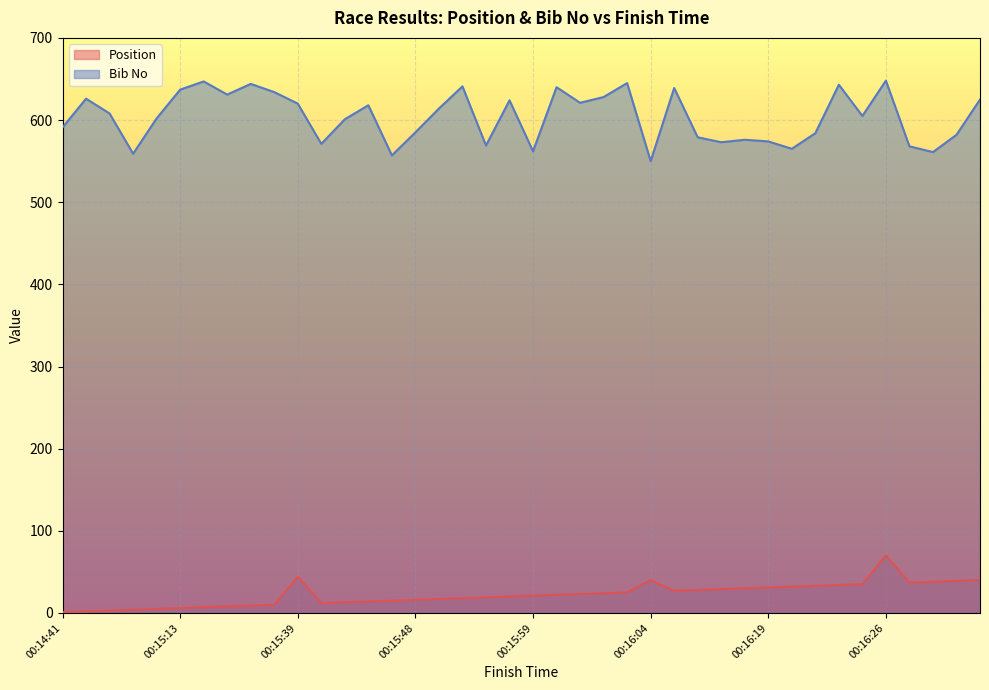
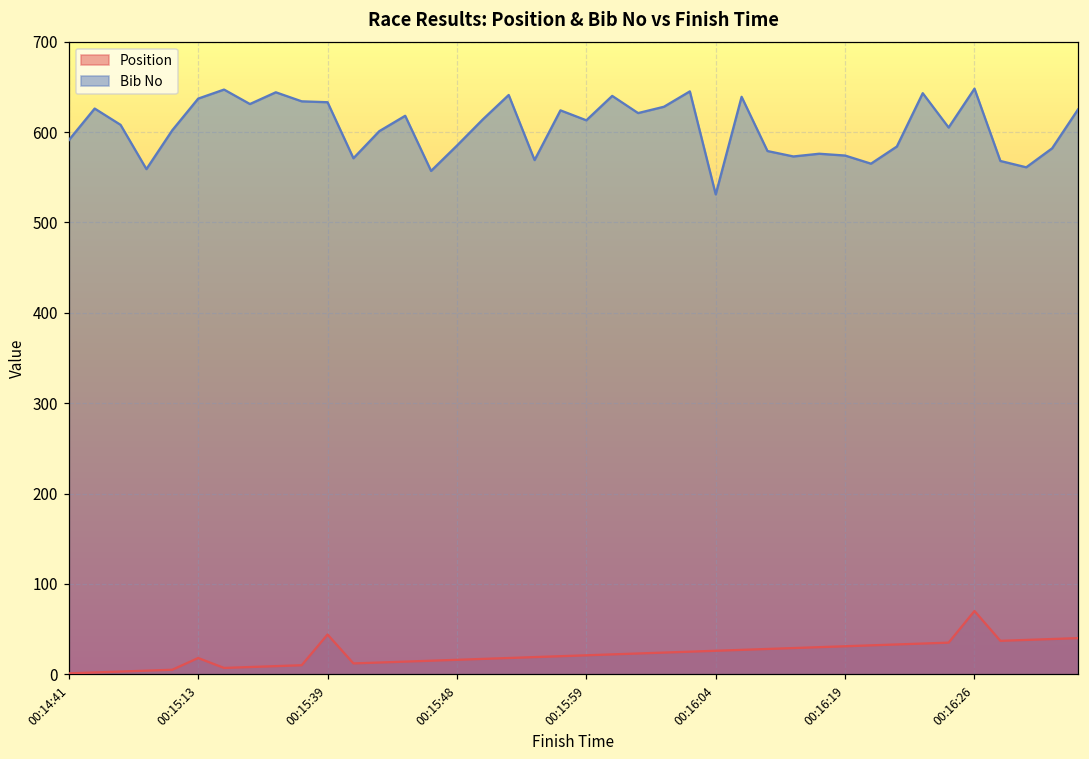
  {
    "Position": {
      "00:14:41": 0,
-     "00:15:13": 10,
+     "00:15:13": 20,
      "00:15:39": 40,
      "00:15:48": 20,
      "00:15:59": 20,
-     "00:16:04": 40,
+     "00:16:04": 30,
      "00:16:26": 70
    },
    "Bib No": {
      "00:14:41": 590,
      "00:15:13": 640,
-     "00:15:39": 620,
+     "00:15:39": 630,
      "00:15:48": 590,
-     "00:15:59": 560,
-     "00:16:04": 550,
+     "00:15:59": 610,
+     "00:16:04": 530,
      "00:16:26": 650
    }
  }
